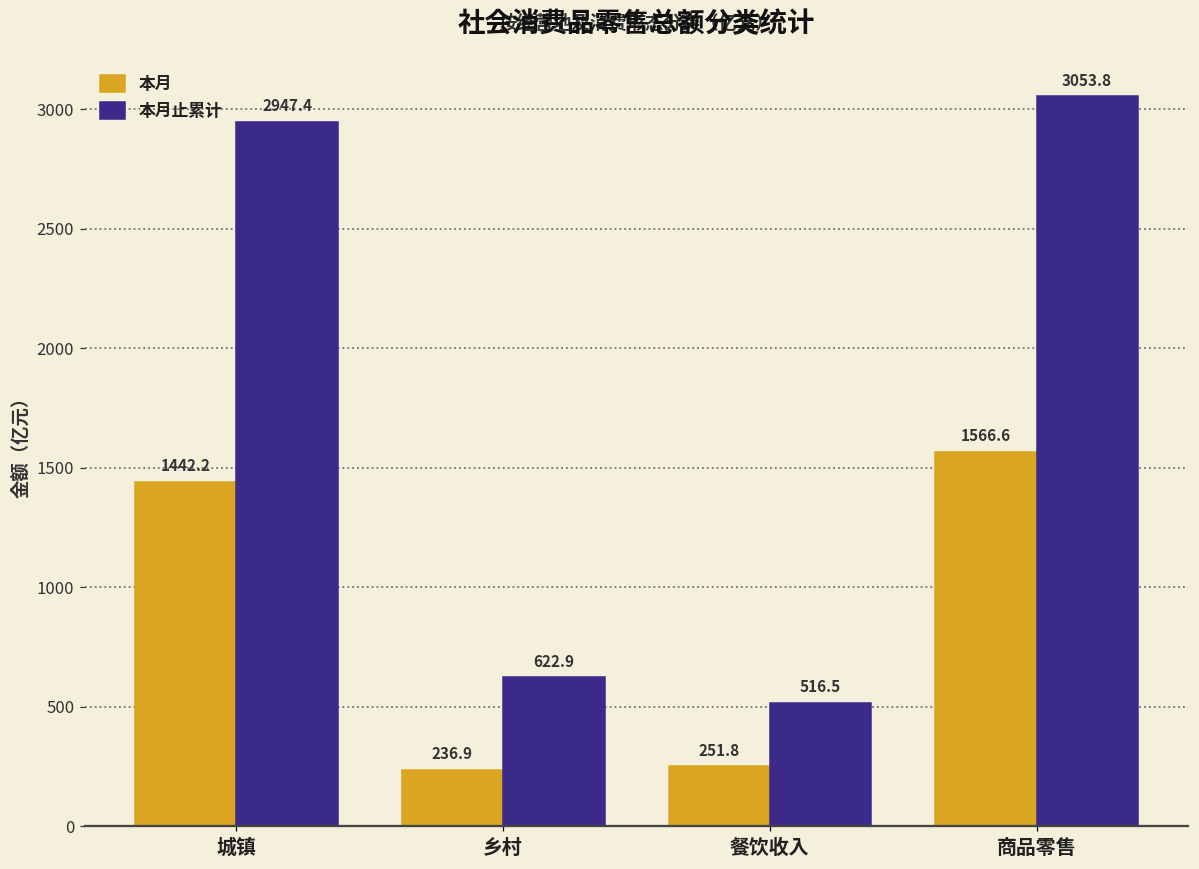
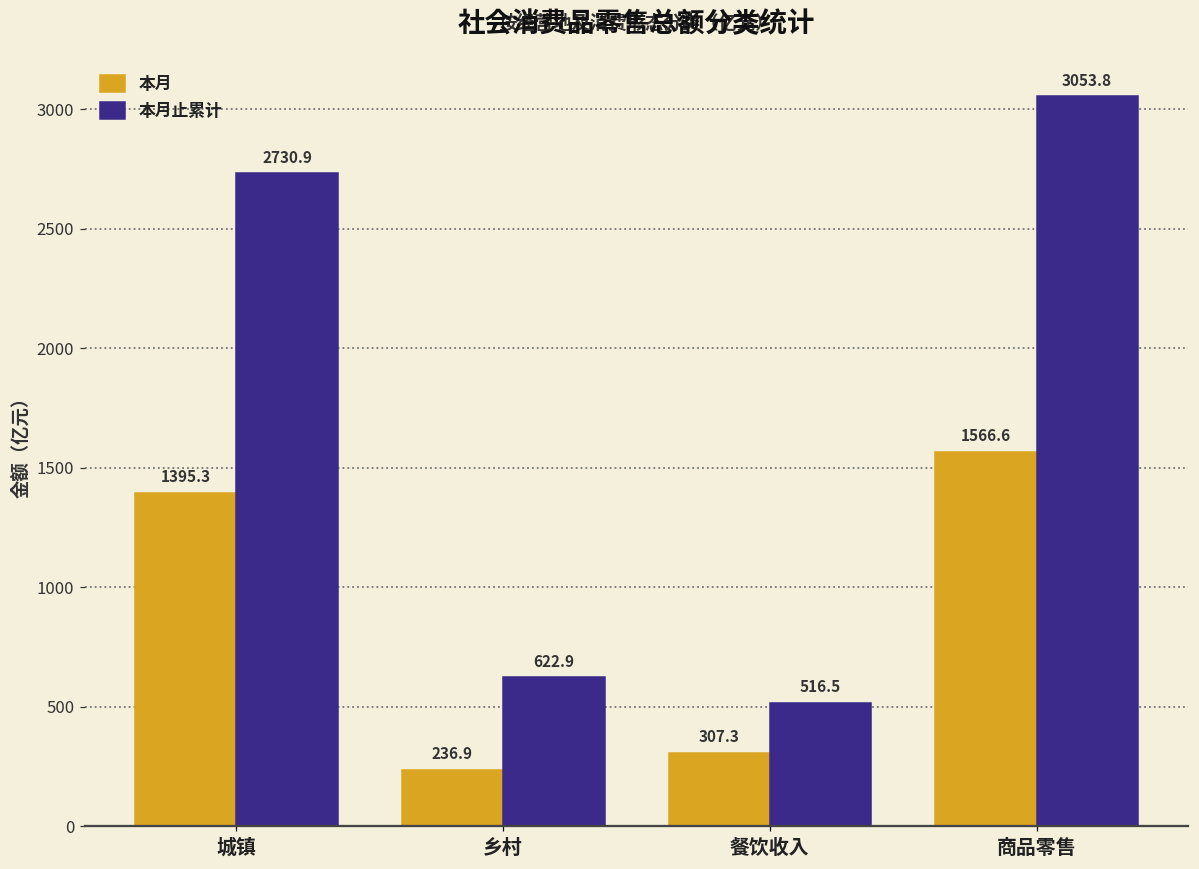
  {
    "本月": {
-     "城镇": 1442.2,
+     "城镇": 1395.3,
      "乡村": 236.9,
-     "餐饮收入": 251.8,
+     "餐饮收入": 307.3,
      "商品零售": 1566.6
    },
    "本月止累计": {
-     "城镇": 2947.4,
+     "城镇": 2730.9,
      "乡村": 622.9,
      "餐饮收入": 516.5,
      "商品零售": 3053.8
    }
  }
